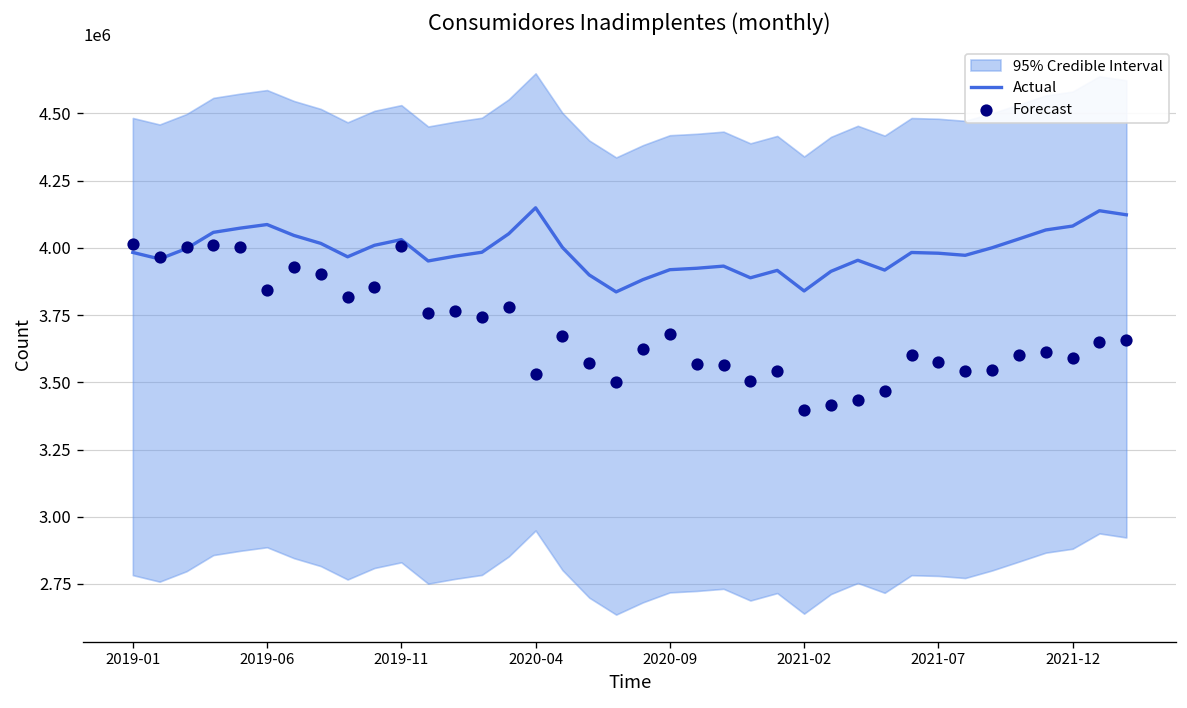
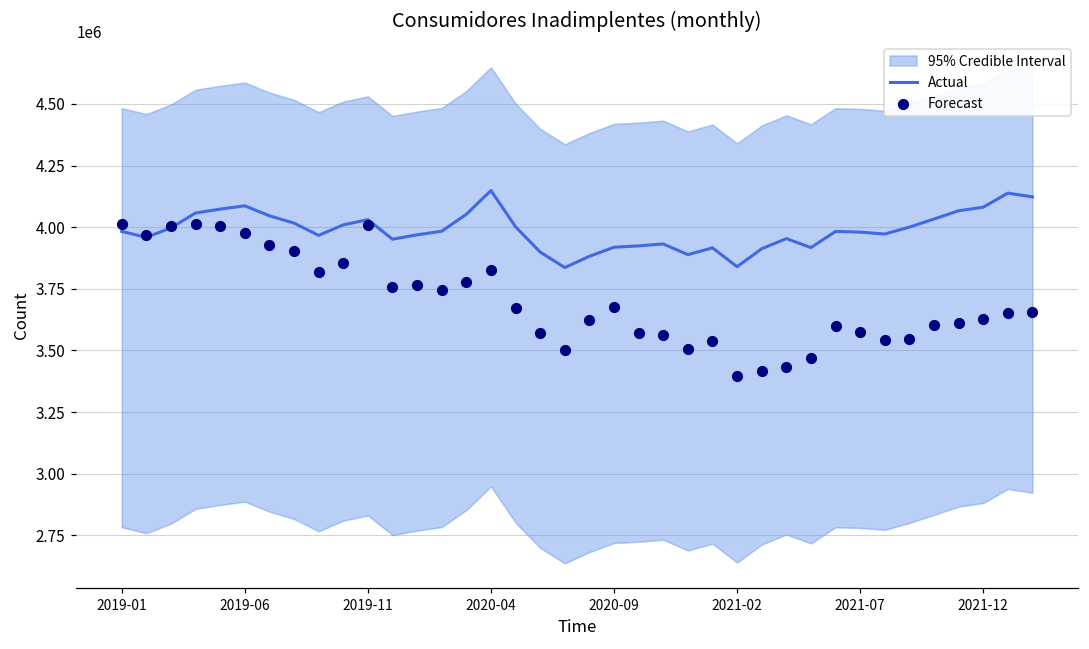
  {
    "Forecast": {
-     "2019-06": 3840000,
-     "2020-04": 3530000,
-     "2021-12": 3590000
+     "2019-06": 3980000,
+     "2020-04": 3830000,
+     "2021-12": 3630000
    }
  }
